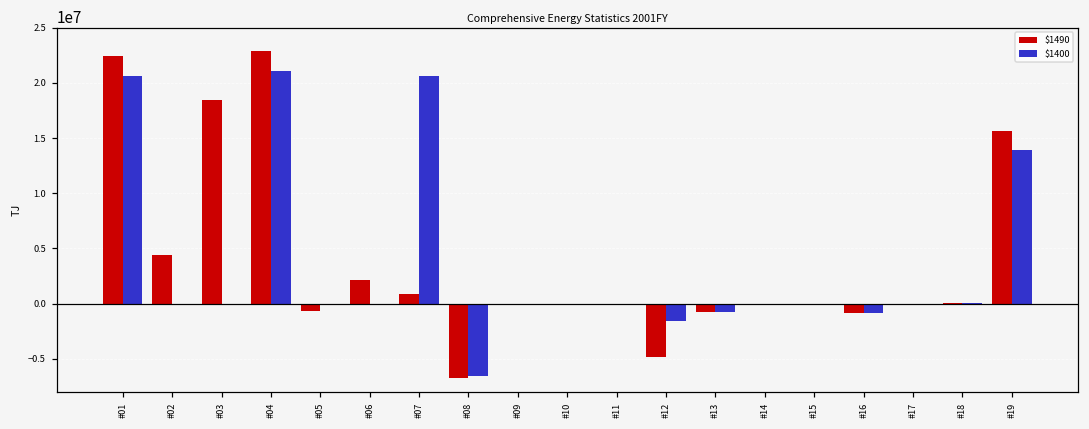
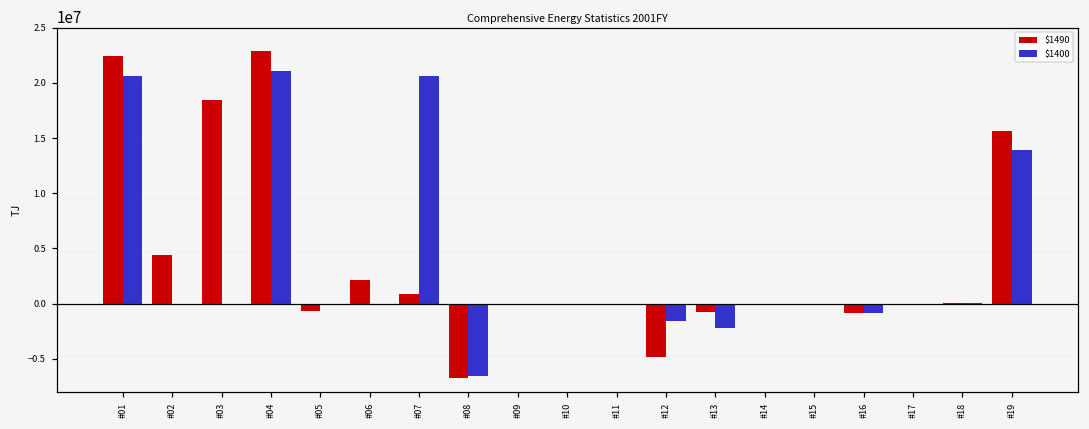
  {
    "$1490": {
      "#01": 22400000,
      "#02": 4400000,
      "#03": 18500000,
      "#04": 22900000,
      "#05": -700000,
      "#06": 2100000,
      "#07": 900000,
      "#08": -6700000,
      "#12": -4800000,
      "#13": -700000,
      "#16": -800000,
      "#19": 15600000
    },
    "$1400": {
      "#01": 20600000,
      "#02": 0,
      "#03": 0,
      "#04": 21100000,
      "#05": 0,
      "#06": 0,
      "#07": 20600000,
      "#08": -6600000,
      "#10": 0,
      "#12": -1600000,
-     "#13": -700000,
+     "#13": -2200000,
      "#16": -800000,
      "#17": 0,
      "#19": 13900000
    }
  }
